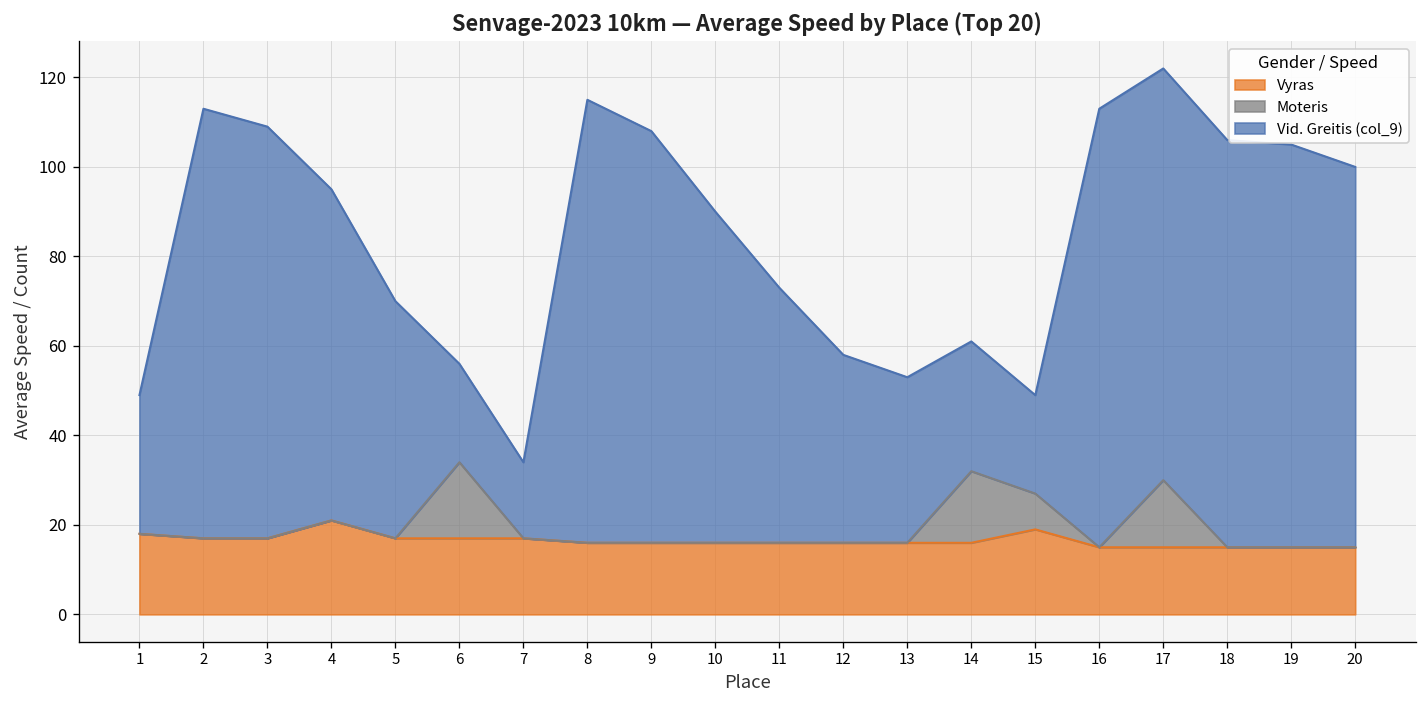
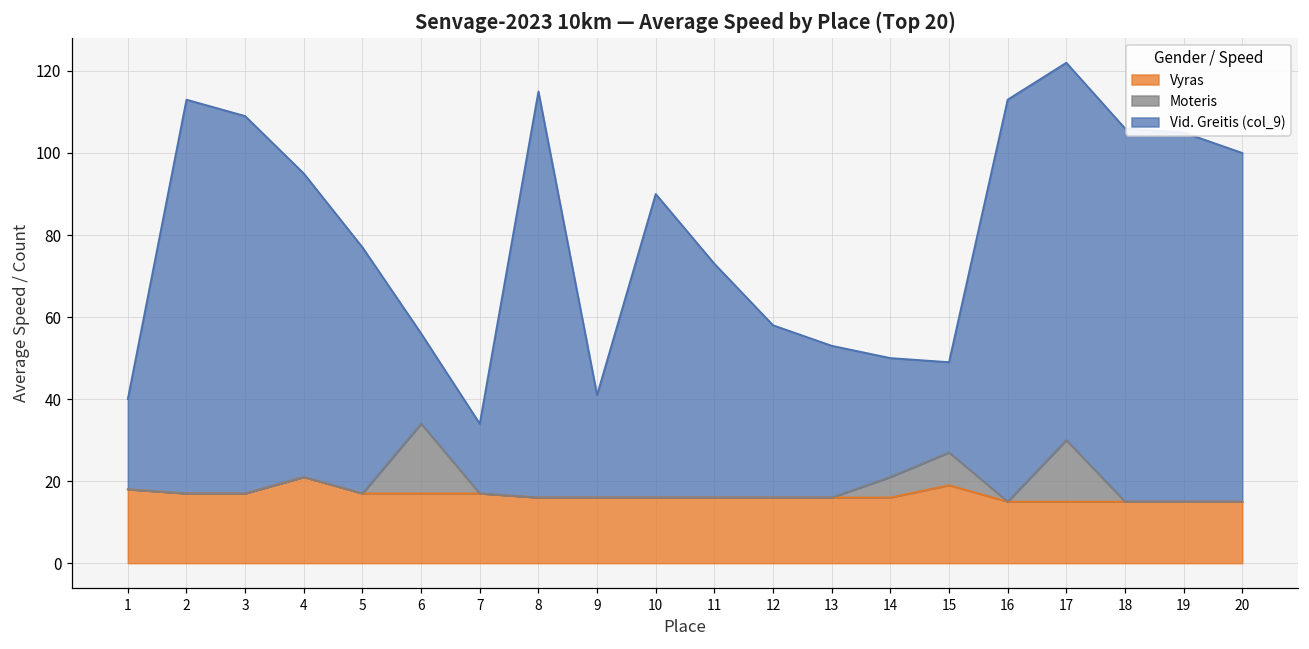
  {
    "Vyras": {
      "6": 17,
      "14": 16,
      "15": 19,
      "17": 15
    },
    "Moteris": {
      "6": 17,
-     "14": 16,
+     "14": 5,
      "15": 8,
      "17": 15
    },
    "Vid. Greitis (col_9)": {
-     "1": 31,
+     "1": 22,
      "2": 96,
      "3": 92,
      "4": 74,
-     "5": 53,
+     "5": 60,
      "6": 22,
      "7": 17,
      "8": 99,
-     "9": 92,
+     "9": 25,
      "10": 74,
      "11": 57,
      "12": 42,
      "13": 37,
      "14": 29,
      "15": 22,
      "16": 98,
      "17": 92,
      "18": 91,
      "20": 85
    }
  }
